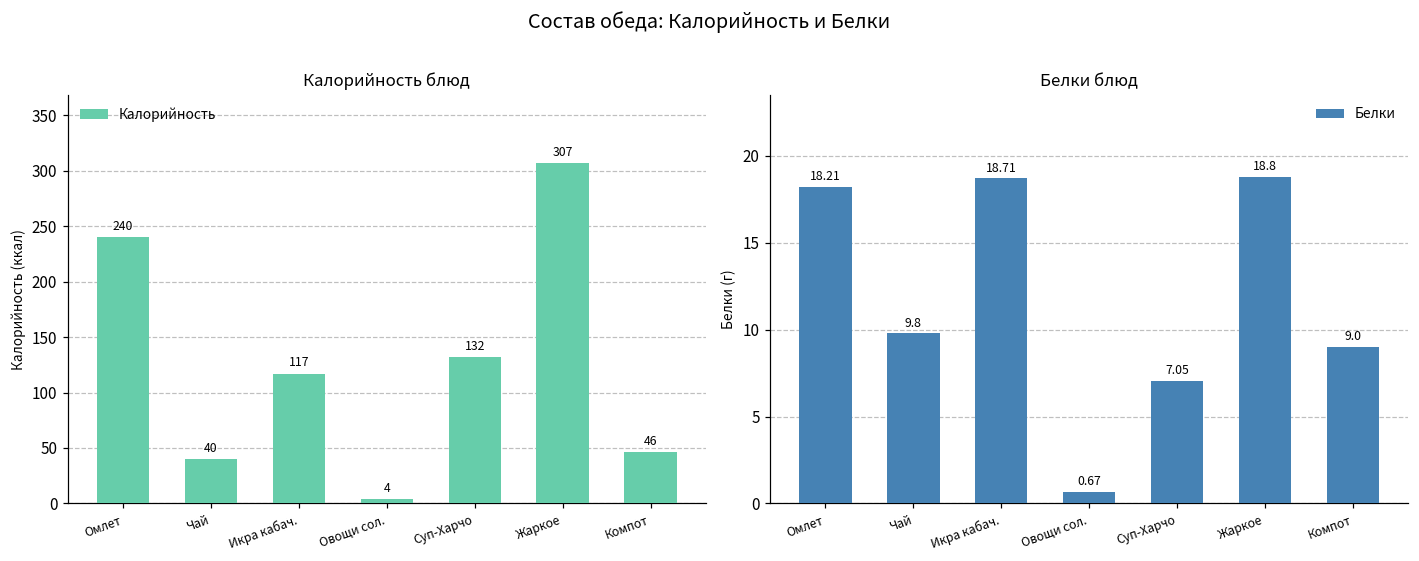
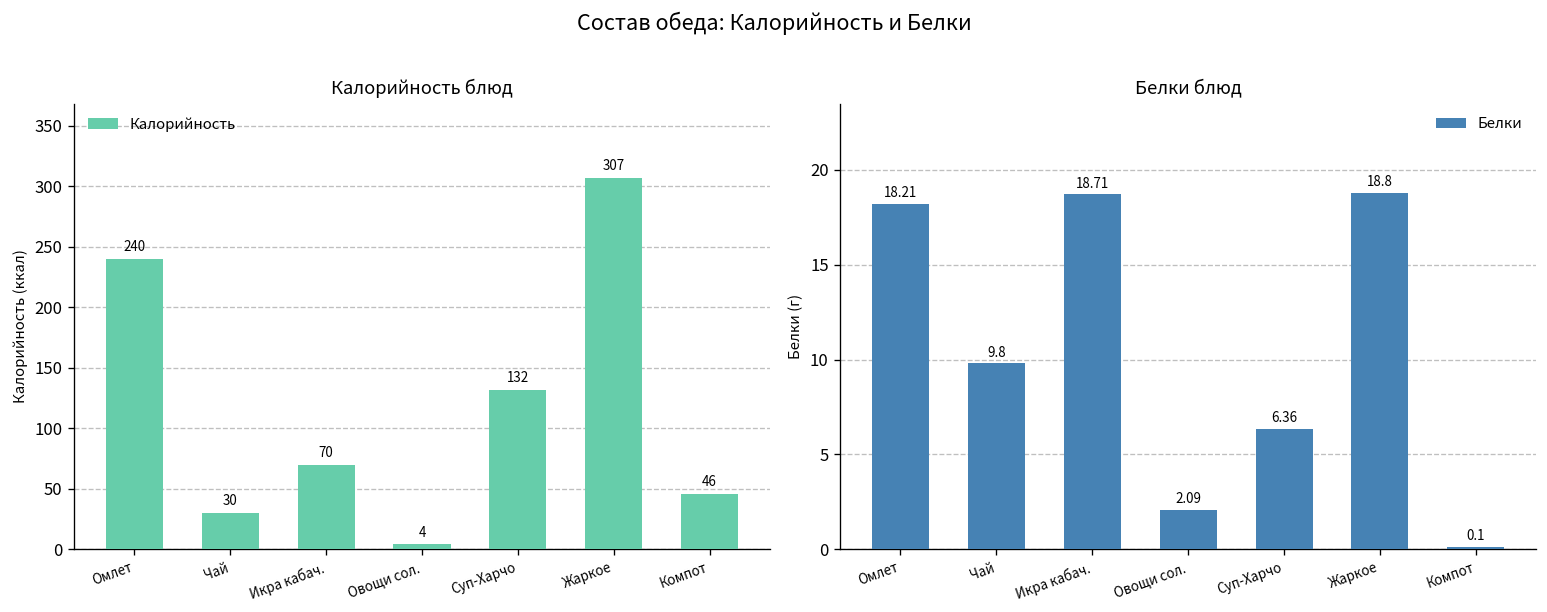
  {
    "Калорийность блюд": {
      "Омлет": 240,
-     "Чай": 40,
-     "Икра кабач.": 117,
+     "Чай": 30,
+     "Икра кабач.": 70,
      "Овощи сол.": 4,
      "Суп-Харчо": 132,
      "Жаркое": 307,
      "Компот": 46
    },
    "Белки блюд": {
      "Омлет": 18.21,
      "Чай": 9.8,
      "Икра кабач.": 18.71,
-     "Овощи сол.": 0.67,
-     "Суп-Харчо": 7.05,
+     "Овощи сол.": 2.09,
+     "Суп-Харчо": 6.36,
      "Жаркое": 18.8,
-     "Компот": 9.0
+     "Компот": 0.1
    }
  }
